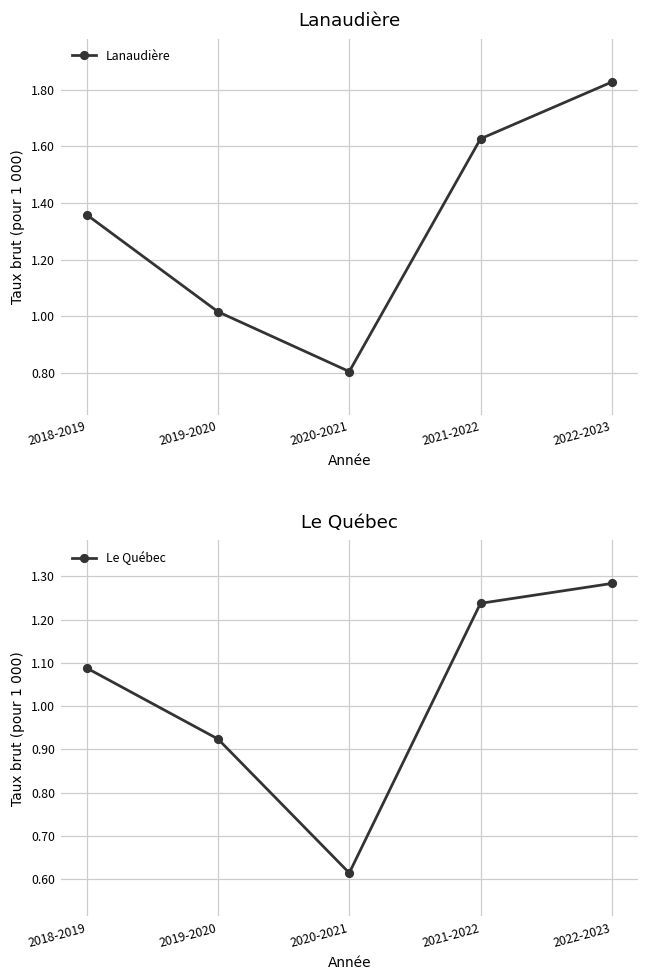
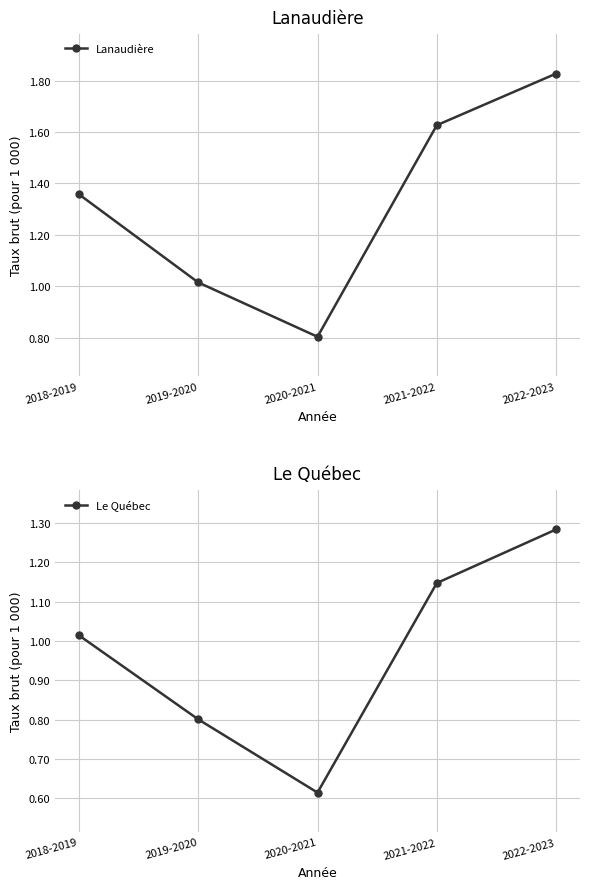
  {
    "Lanaudière": {
      "2018-2019": 1.36,
      "2019-2020": 1.02,
      "2020-2021": 0.80,
      "2021-2022": 1.63,
      "2022-2023": 1.83
    },
    "Le Québec": {
-     "2018-2019": 1.09,
-     "2019-2020": 0.92,
+     "2018-2019": 1.01,
+     "2019-2020": 0.80,
      "2020-2021": 0.61,
-     "2021-2022": 1.24,
+     "2021-2022": 1.15,
      "2022-2023": 1.28
    }
  }
